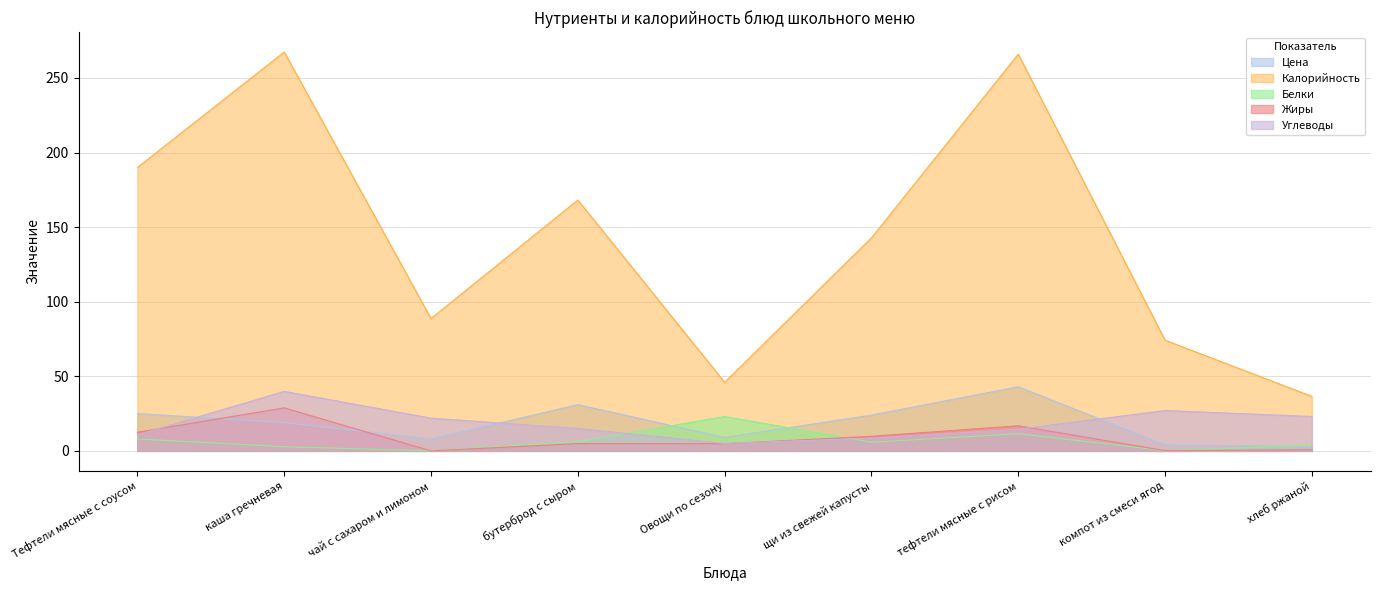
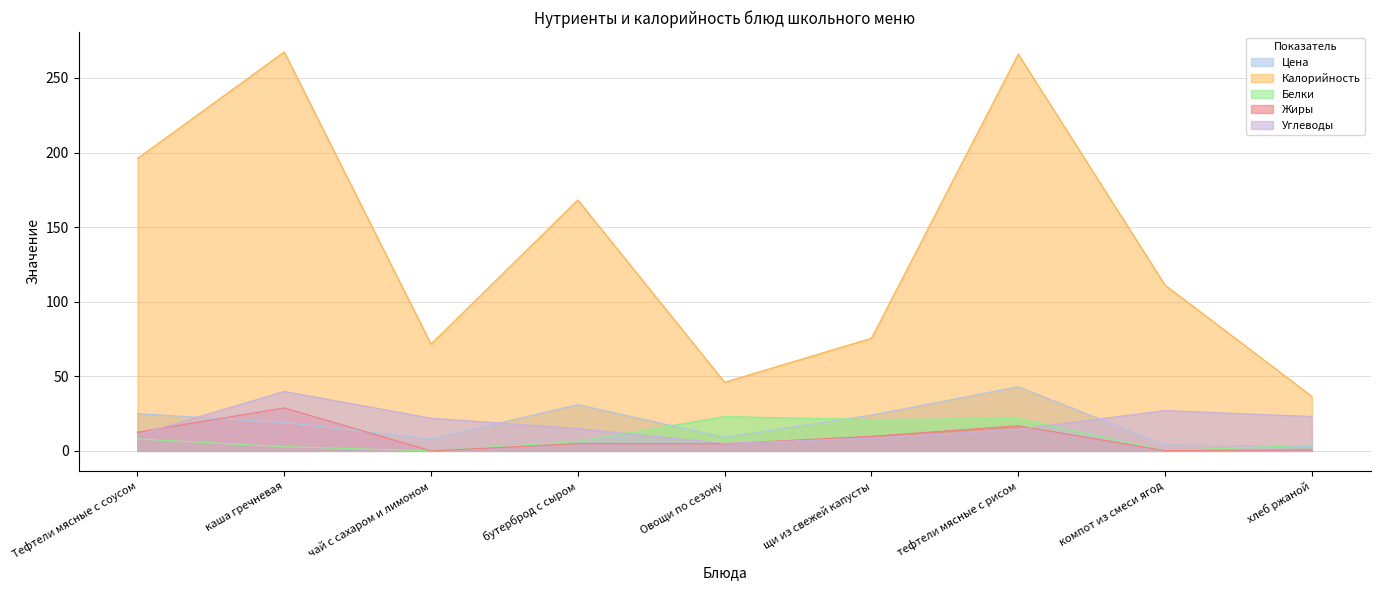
  {
    "Калорийность": {
-     "Тефтели мясные с соусом": 190,
+     "Тефтели мясные с соусом": 196,
      "каша гречневая": 267,
-     "чай с сахаром и лимоном": 89,
+     "чай с сахаром и лимоном": 72,
      "бутерброд с сыром": 168,
      "Овощи по сезону": 46,
-     "щи из свежей капусты": 143,
+     "щи из свежей капусты": 76,
      "тефтели мясные с рисом": 266,
-     "компот из смеси ягод": 74,
+     "компот из смеси ягод": 111,
      "хлеб ржаной": 37
    },
    "Белки": {
      "Тефтели мясные с соусом": 8,
      "каша гречневая": 3,
      "Овощи по сезону": 23,
-     "щи из свежей капусты": 6,
-     "тефтели мясные с рисом": 12
+     "щи из свежей капусты": 21,
+     "тефтели мясные с рисом": 22
    },
    "Жиры": {
      "Тефтели мясные с соусом": 13,
      "каша гречневая": 29,
      "тефтели мясные с рисом": 17,
      "хлеб ржаной": 1
    }
  }
